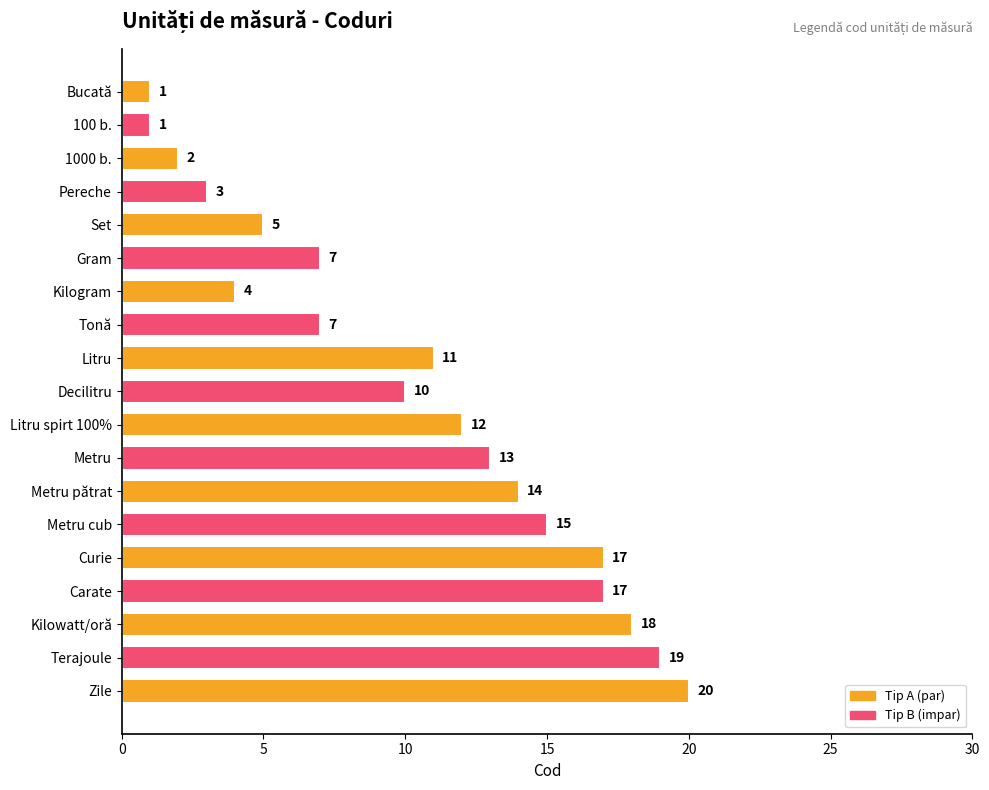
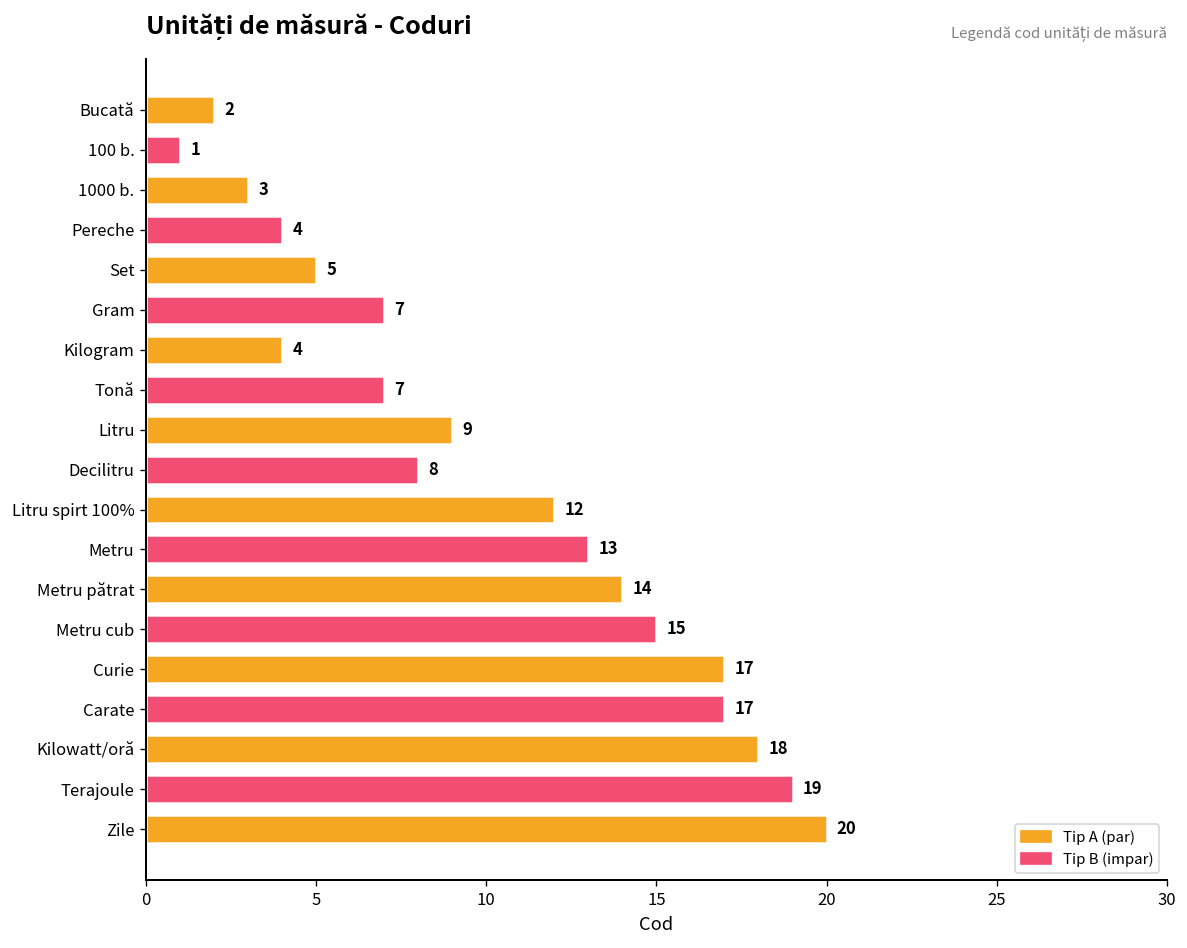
  {
-   "Bucată": 1,
+   "Bucată": 2,
    "100 b.": 1,
-   "1000 b.": 2,
-   "Pereche": 3,
+   "1000 b.": 3,
+   "Pereche": 4,
    "Set": 5,
    "Gram": 7,
    "Kilogram": 4,
    "Tonă": 7,
-   "Litru": 11,
-   "Decilitru": 10,
+   "Litru": 9,
+   "Decilitru": 8,
    "Litru spirt 100%": 12,
    "Metru": 13,
    "Metru pătrat": 14,
    "Metru cub": 15,
    "Curie": 17,
    "Carate": 17,
    "Kilowatt/oră": 18,
    "Terajoule": 19,
    "Zile": 20
  }
